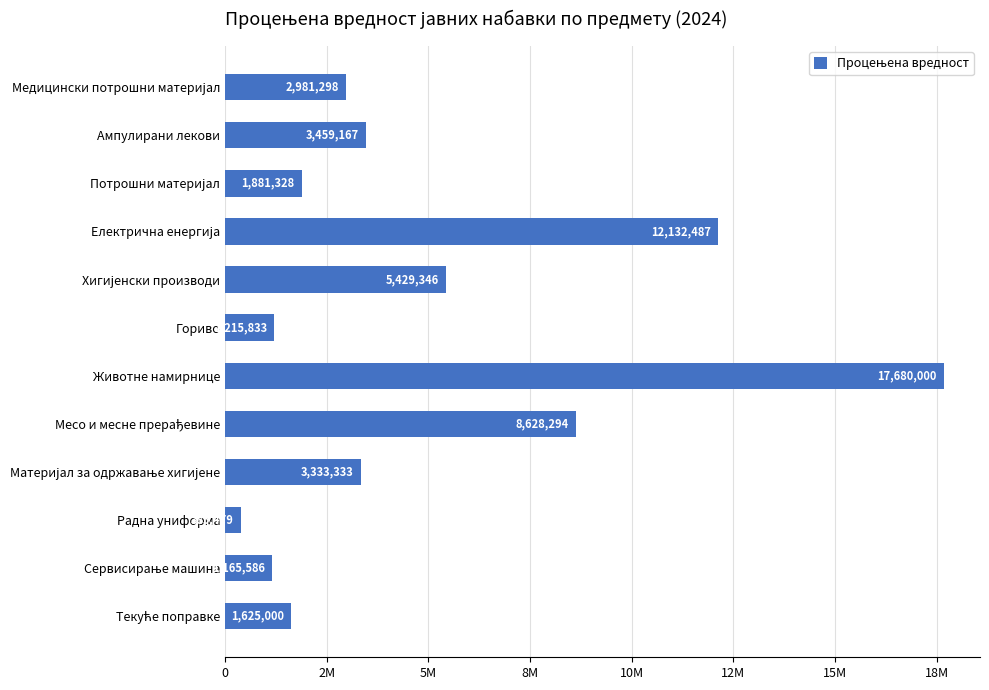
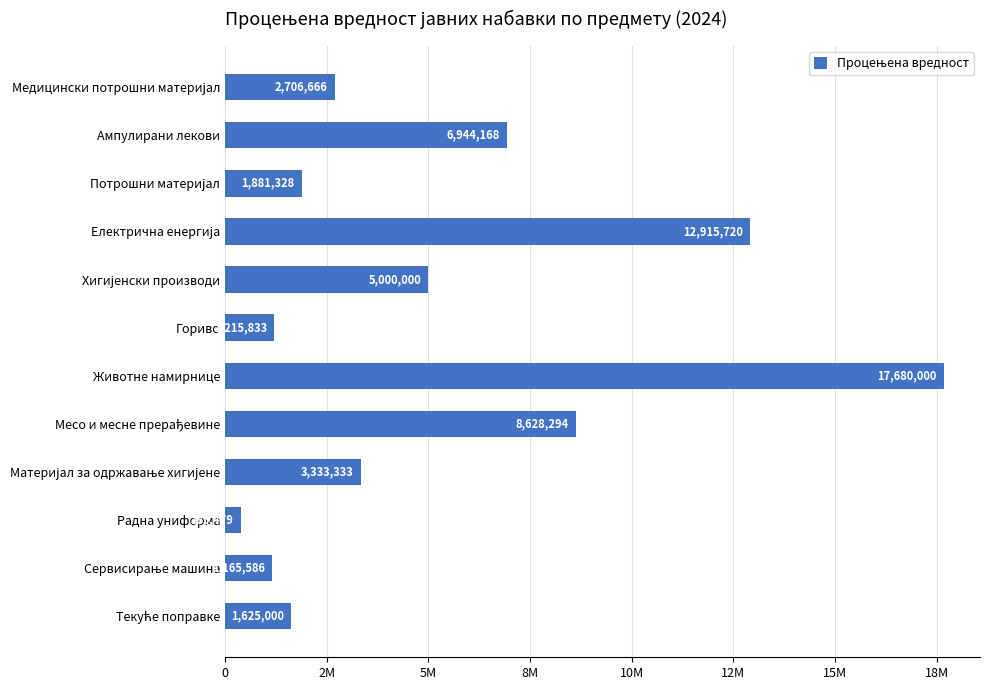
  {
-   "Медицински потрошни материјал": "2,981,298",
-   "Ампулирани лекови": "3,459,167",
+   "Медицински потрошни материјал": "2,706,666",
+   "Ампулирани лекови": "6,944,168",
    "Потрошни материјал": "1,881,328",
-   "Електрична енергија": "12,132,487",
-   "Хигијенски производи": "5,429,346",
+   "Електрична енергија": "12,915,720",
+   "Хигијенски производи": "5,000,000",
    "Гориво": "1,215,833",
    "Животне намирнице": "17,680,000",
    "Месо и месне прерађевине": "8,628,294",
    "Материјал за одржавање хигијене": "3,333,333",
    "Сервисирање машина": "1,165,586",
    "Текуће поправке": "1,625,000"
  }
